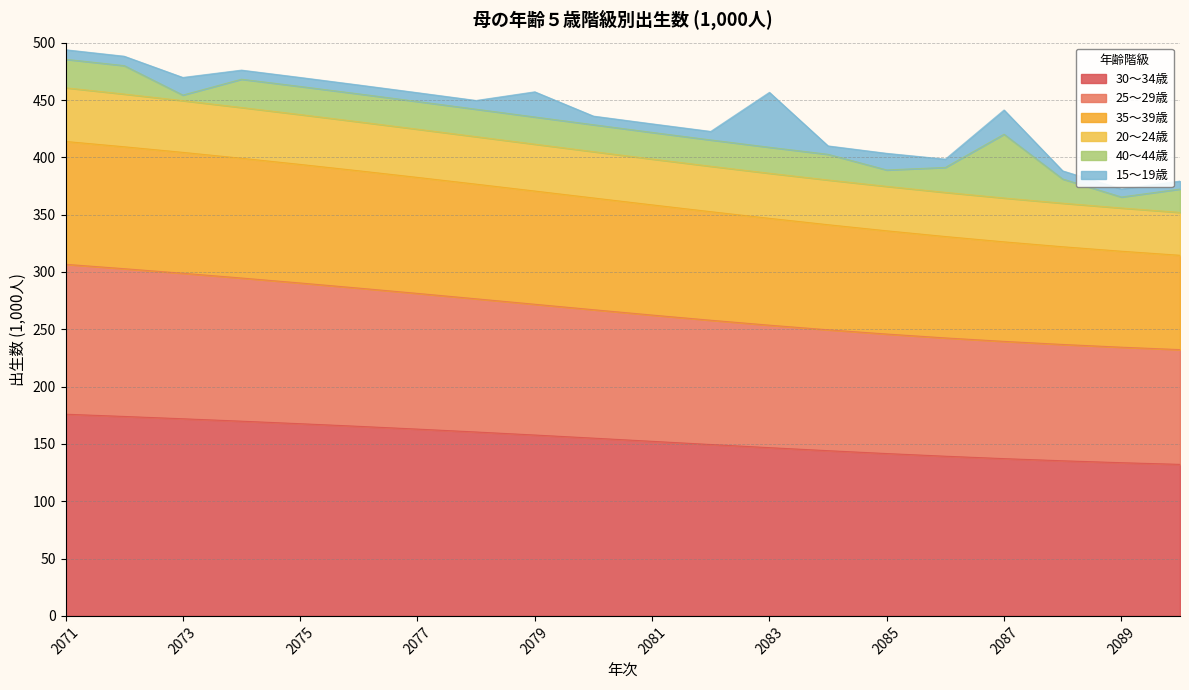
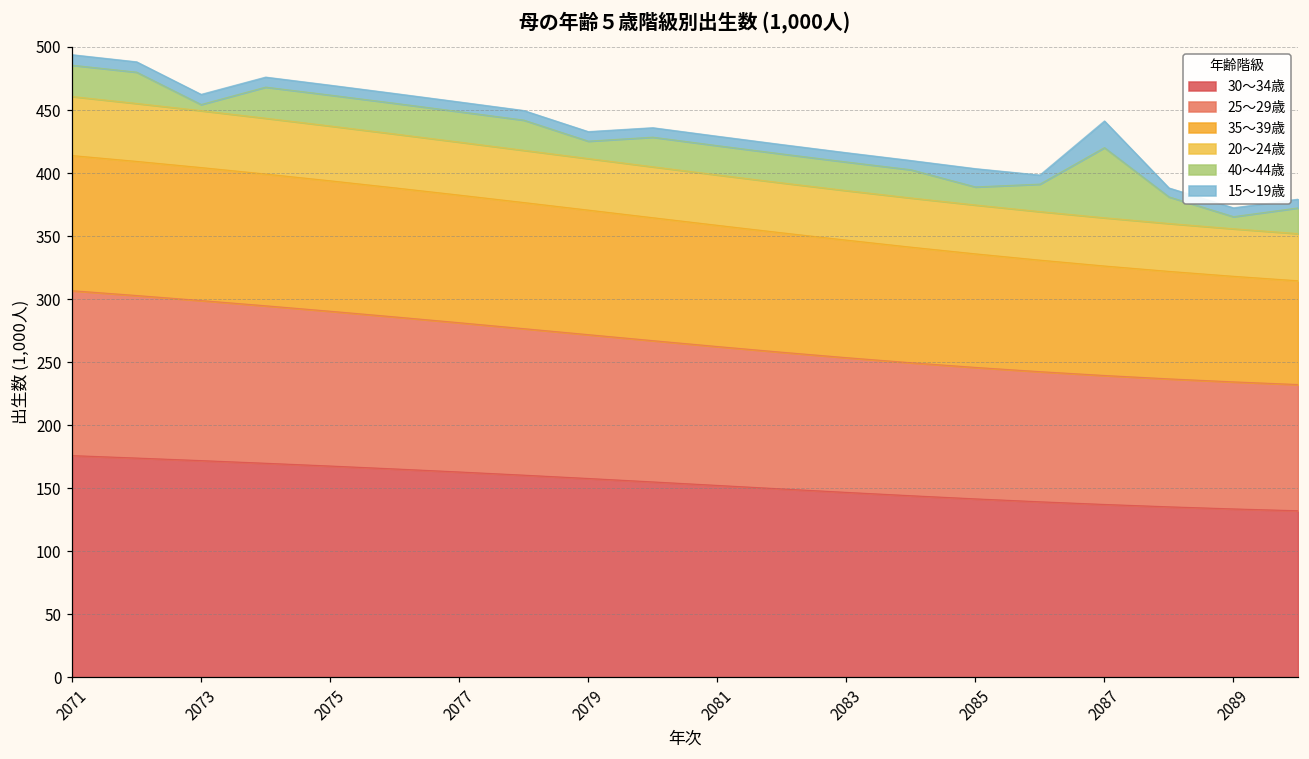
  {
    "40～44歳": {
      "2071": 25,
      "2073": 5,
      "2075": 25,
      "2077": 24,
-     "2079": 24,
+     "2079": 14,
      "2081": 23,
      "2083": 23,
      "2085": 14,
      "2087": 56,
      "2089": 10
    },
    "15～19歳": {
      "2071": 8,
-     "2073": 15,
+     "2073": 8,
      "2075": 8,
      "2077": 8,
-     "2079": 22,
+     "2079": 8,
      "2081": 7,
-     "2083": 48,
+     "2083": 7,
      "2085": 15,
      "2087": 21,
      "2089": 7
    }
  }
